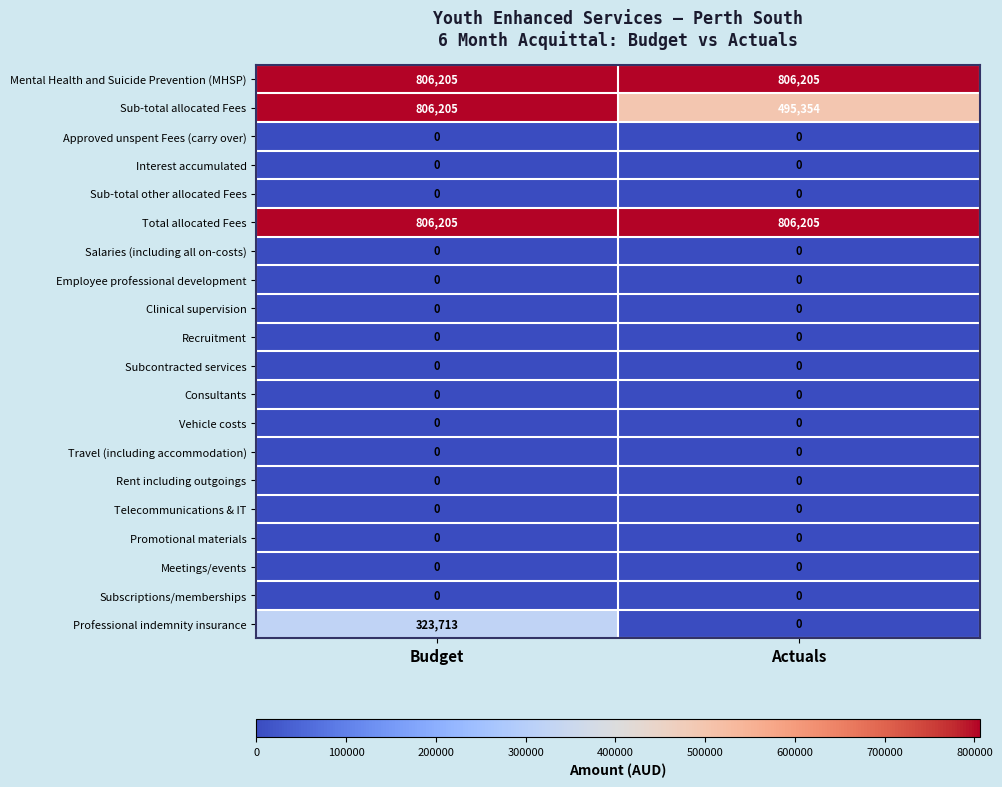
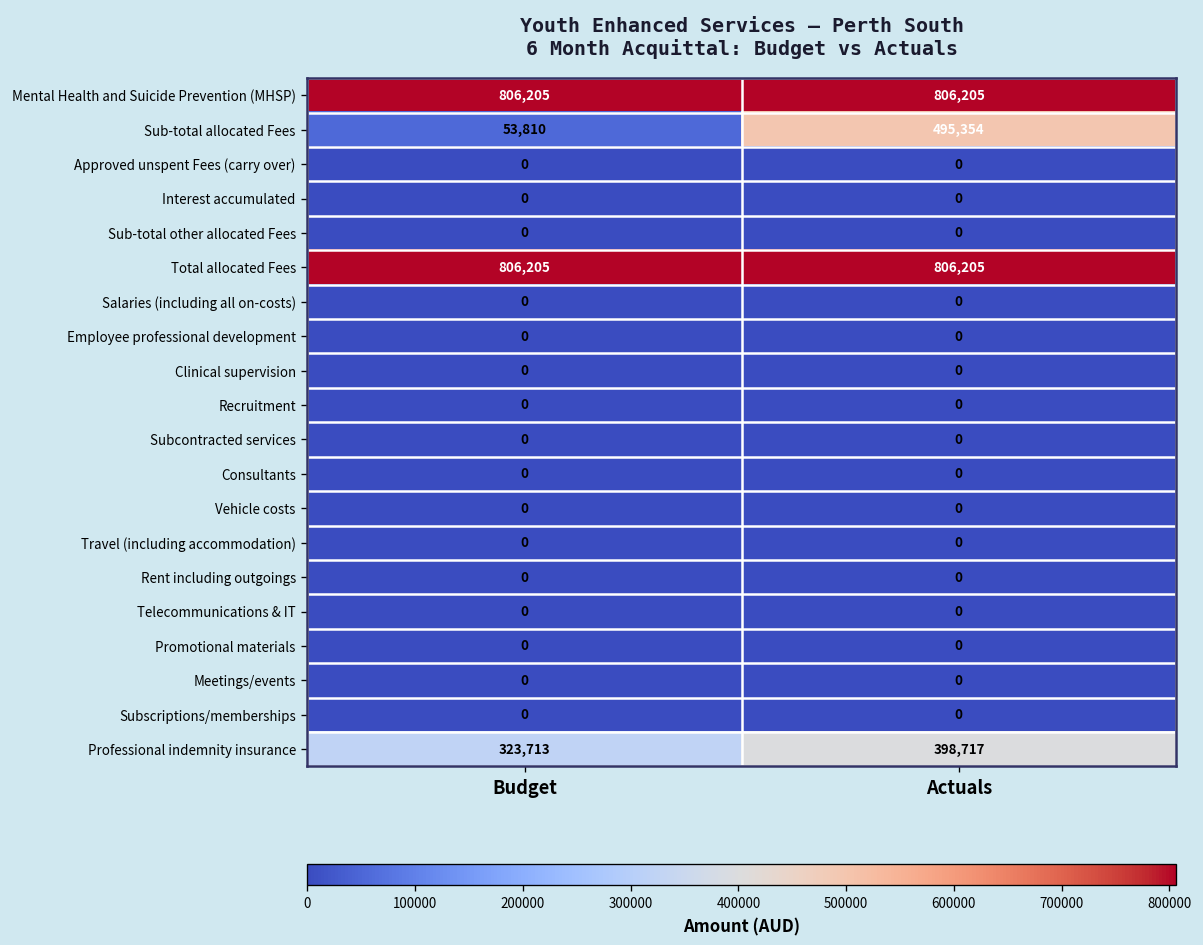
  {
    "Mental Health and Suicide Prevention (MHSP)": {
      "Budget": "806,205",
      "Actuals": "806,205"
    },
    "Sub-total allocated Fees": {
-     "Budget": "806,205",
+     "Budget": "53,810",
      "Actuals": "495,354"
    },
    "Approved unspent Fees (carry over)": {
      "Budget": "0",
      "Actuals": "0"
    },
    "Interest accumulated": {
      "Budget": "0",
      "Actuals": "0"
    },
    "Sub-total other allocated Fees": {
      "Budget": "0",
      "Actuals": "0"
    },
    "Total allocated Fees": {
      "Budget": "806,205",
      "Actuals": "806,205"
    },
    "Salaries (including all on-costs)": {
      "Budget": "0",
      "Actuals": "0"
    },
    "Employee professional development": {
      "Budget": "0",
      "Actuals": "0"
    },
    "Clinical supervision": {
      "Budget": "0",
      "Actuals": "0"
    },
    "Recruitment": {
      "Budget": "0",
      "Actuals": "0"
    },
    "Subcontracted services": {
      "Budget": "0",
      "Actuals": "0"
    },
    "Consultants": {
      "Budget": "0",
      "Actuals": "0"
    },
    "Vehicle costs": {
      "Budget": "0",
      "Actuals": "0"
    },
    "Travel (including accommodation)": {
      "Budget": "0",
      "Actuals": "0"
    },
    "Rent including outgoings": {
      "Budget": "0",
      "Actuals": "0"
    },
    "Telecommunications & IT": {
      "Budget": "0",
      "Actuals": "0"
    },
    "Promotional materials": {
      "Budget": "0",
      "Actuals": "0"
    },
    "Meetings/events": {
      "Budget": "0",
      "Actuals": "0"
    },
    "Subscriptions/memberships": {
      "Budget": "0",
      "Actuals": "0"
    },
    "Professional indemnity insurance": {
      "Budget": "323,713",
-     "Actuals": "0"
+     "Actuals": "398,717"
    }
  }
